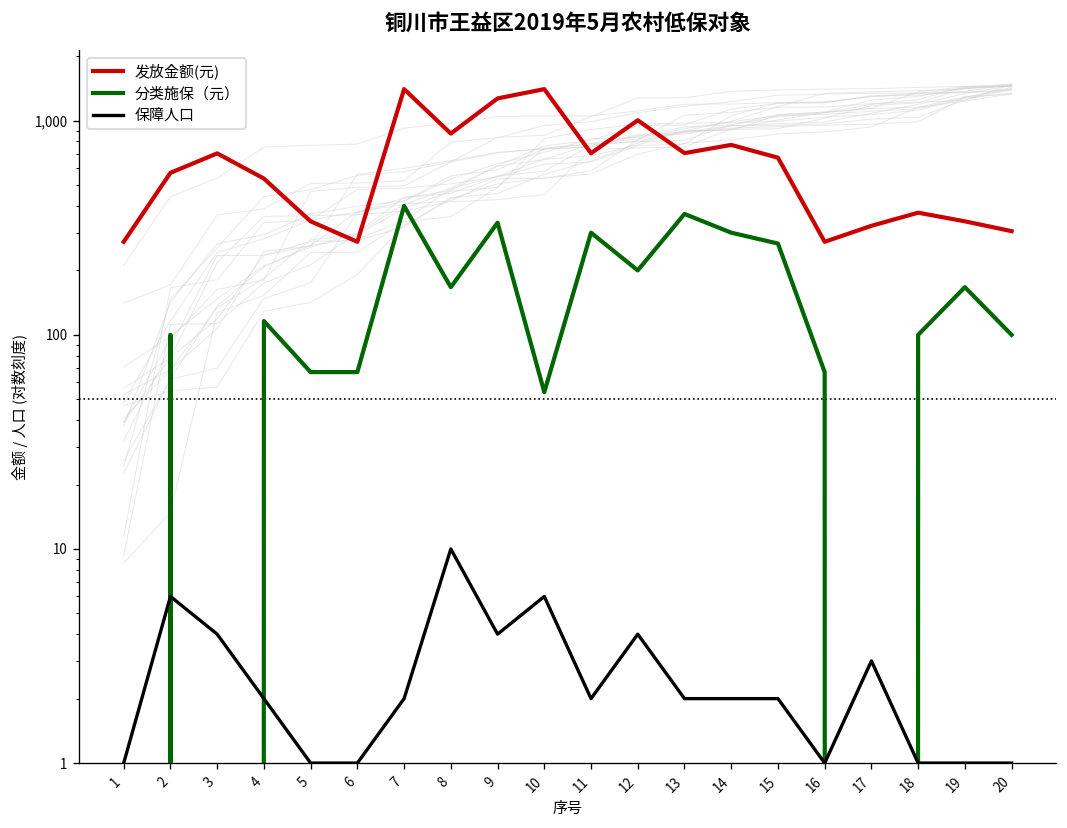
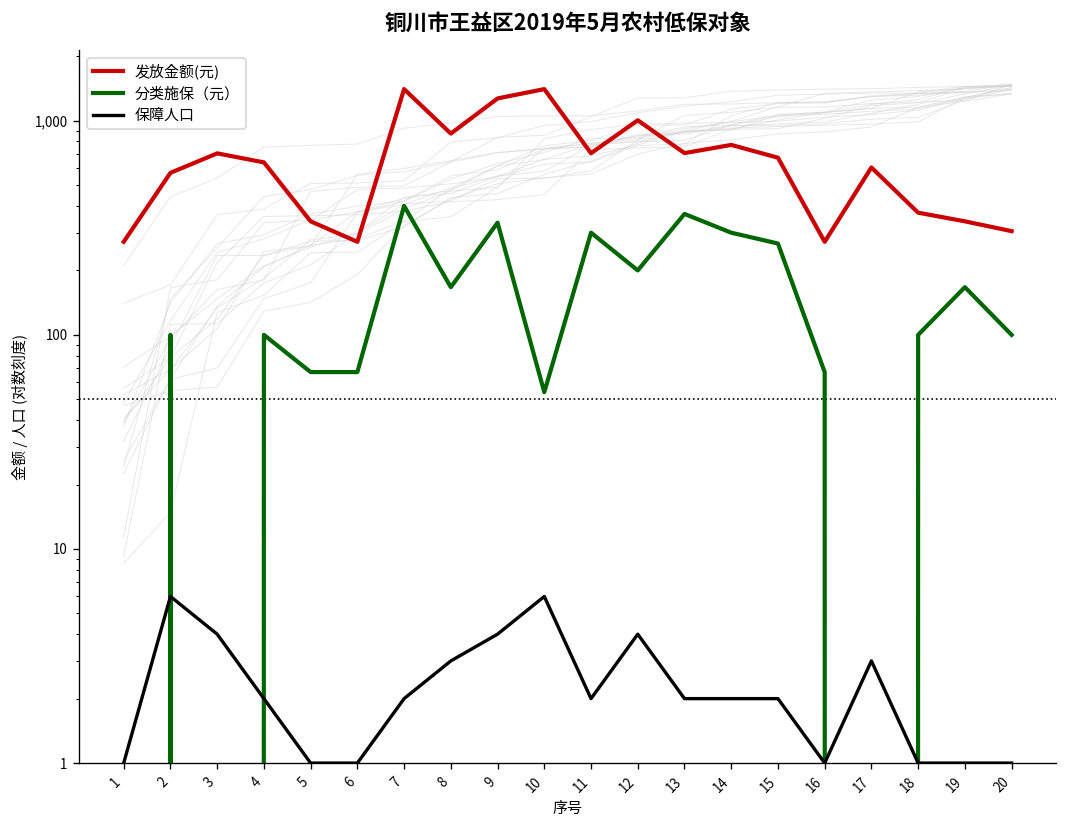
  {
    "发放金额(元)": {
      "1": "270",
      "2": "570",
      "3": "700",
-     "4": "540",
+     "4": "640",
      "7": "1,400",
      "8": "900",
      "9": "1,300",
      "10": "1,400",
      "12": "1,000",
      "13": "710",
      "14": "770",
      "15": "670",
      "16": "270",
-     "17": "320",
+     "17": "610",
      "18": "370",
      "19": "340",
      "20": "310"
    },
    "分类施保（元）": {
-     "4": "120",
+     "4": "100",
      "5": "67",
      "6": "67",
      "8": "170",
      "9": "330",
      "10": "54",
      "11": "300",
      "12": "200",
      "13": "370",
      "14": "300",
      "15": "270",
      "16": "67",
      "18": "100",
      "19": "170",
      "20": "100"
    },
    "保障人口": {
      "1": "1",
      "2": "6",
      "3": "4",
      "4": "2",
      "5": "1",
      "6": "1",
      "7": "2",
-     "8": "10",
+     "8": "3",
      "9": "4",
      "10": "6",
      "11": "2",
      "12": "4",
      "13": "2",
      "14": "2",
      "15": "2",
      "16": "1",
      "17": "3",
      "18": "1",
      "19": "1",
      "20": "1"
    }
  }
